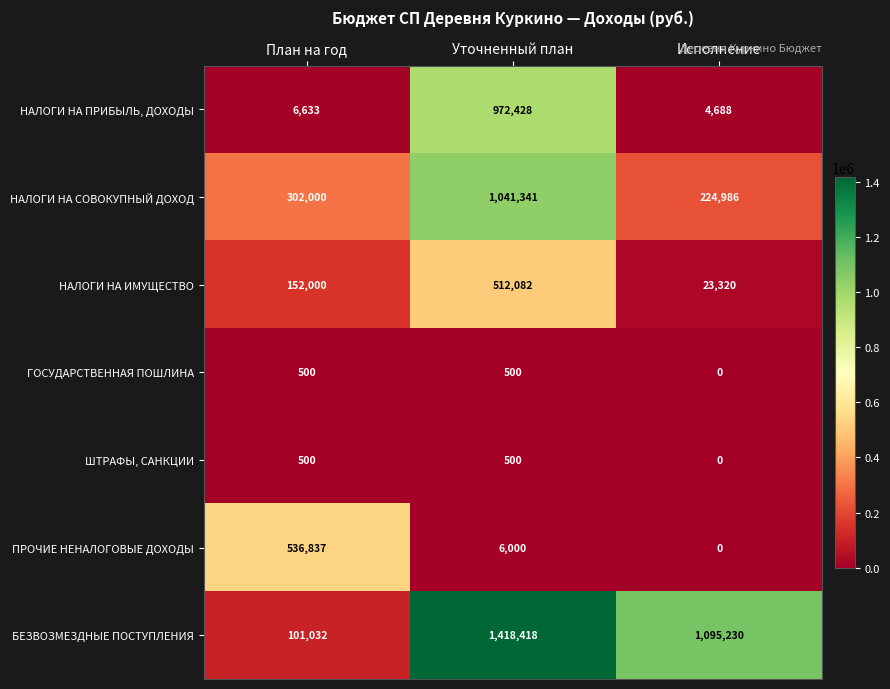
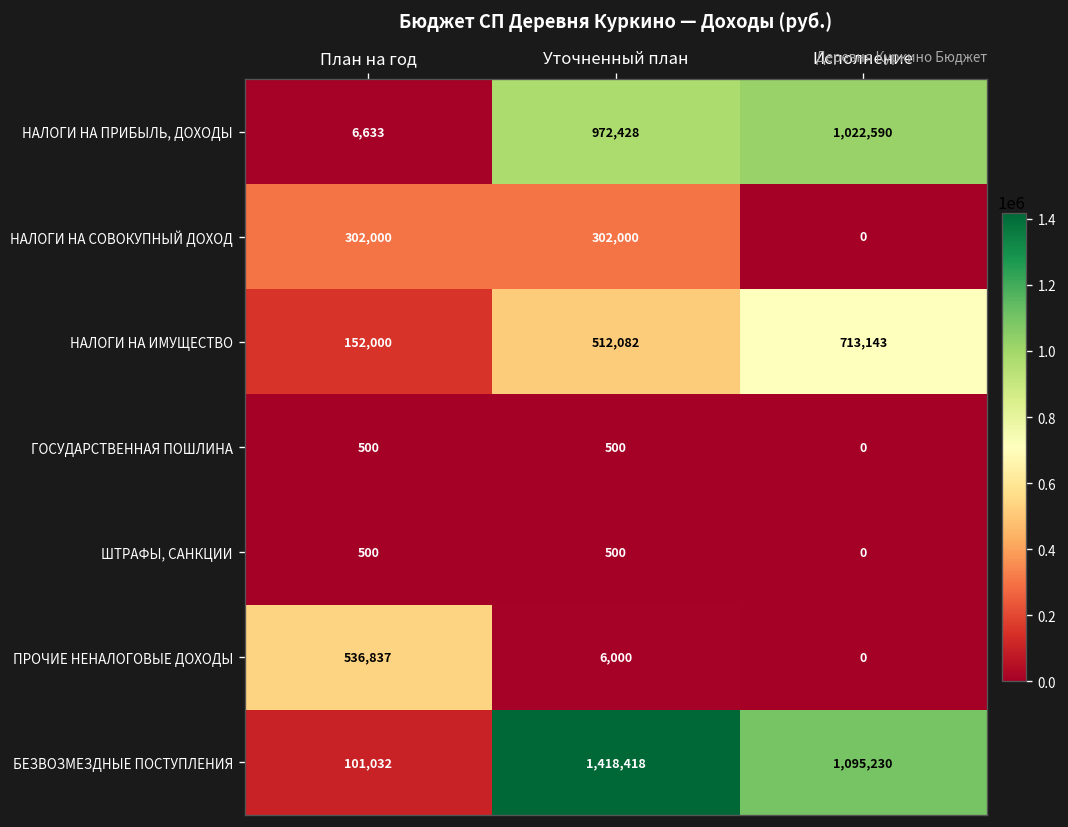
  {
    "НАЛОГИ НА ПРИБЫЛЬ, ДОХОДЫ": {
      "План на год": "6,633",
      "Уточненный план": "972,428",
-     "Исполнение": "4,688"
+     "Исполнение": "1,022,590"
    },
    "НАЛОГИ НА СОВОКУПНЫЙ ДОХОД": {
      "План на год": "302,000",
-     "Уточненный план": "1,041,341",
-     "Исполнение": "224,986"
+     "Уточненный план": "302,000",
+     "Исполнение": "0"
    },
    "НАЛОГИ НА ИМУЩЕСТВО": {
      "План на год": "152,000",
      "Уточненный план": "512,082",
-     "Исполнение": "23,320"
+     "Исполнение": "713,143"
    },
    "ГОСУДАРСТВЕННАЯ ПОШЛИНА": {
      "План на год": "500",
      "Уточненный план": "500",
      "Исполнение": "0"
    },
    "ШТРАФЫ, САНКЦИИ": {
      "План на год": "500",
      "Уточненный план": "500",
      "Исполнение": "0"
    },
    "ПРОЧИЕ НЕНАЛОГОВЫЕ ДОХОДЫ": {
      "План на год": "536,837",
      "Уточненный план": "6,000",
      "Исполнение": "0"
    },
    "БЕЗВОЗМЕЗДНЫЕ ПОСТУПЛЕНИЯ": {
      "План на год": "101,032",
      "Уточненный план": "1,418,418",
      "Исполнение": "1,095,230"
    }
  }
